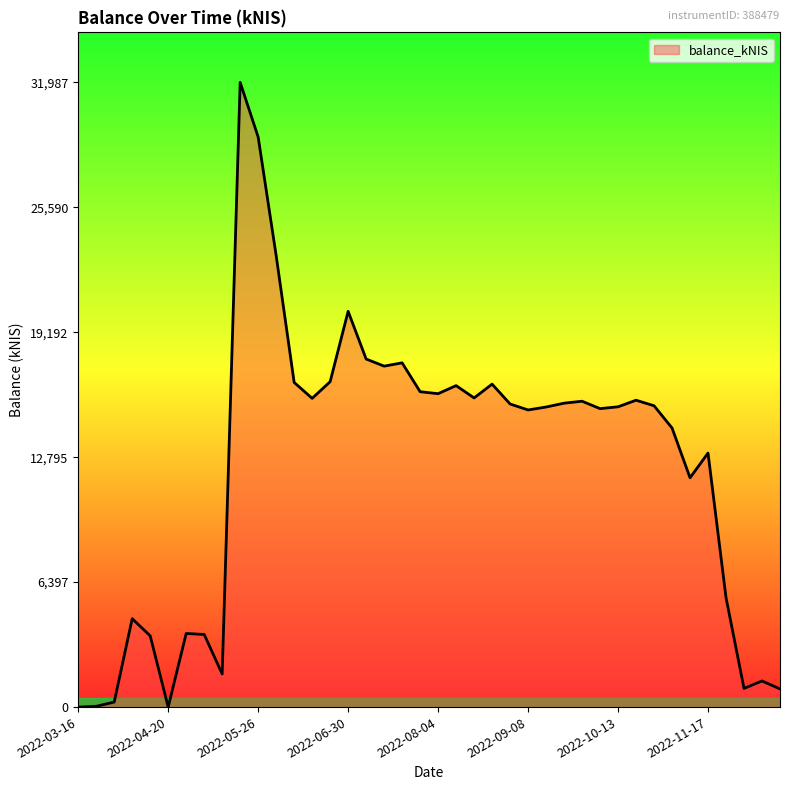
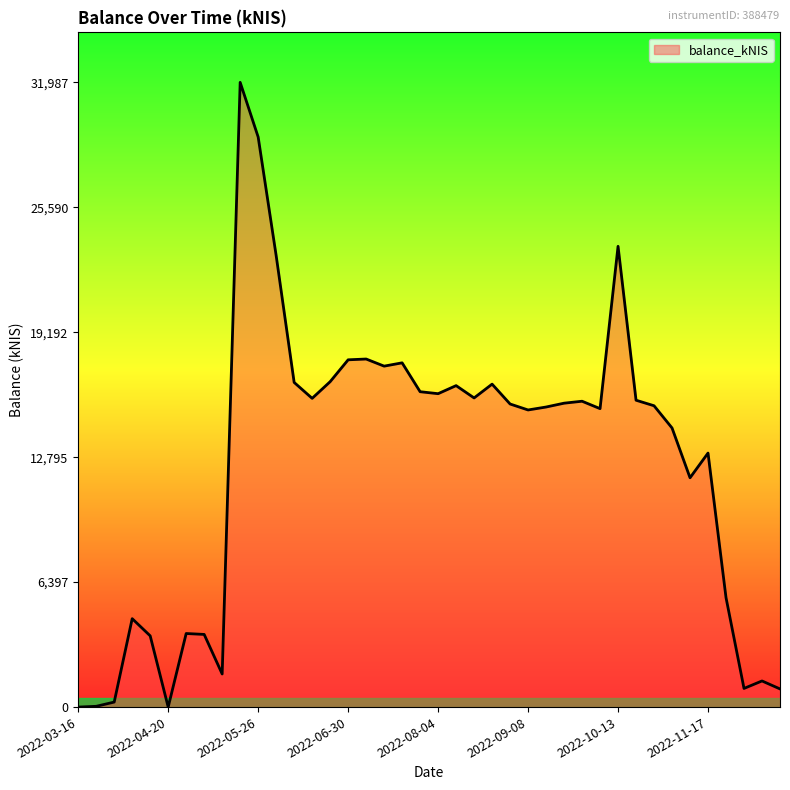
  {
    "2022-05-26": "29,200",
-   "2022-06-30": "20,300",
+   "2022-06-30": "17,800",
    "2022-08-04": "16,000",
    "2022-09-08": "15,200",
-   "2022-10-13": "15,400",
+   "2022-10-13": "23,600",
    "2022-11-17": "13,000"
  }
